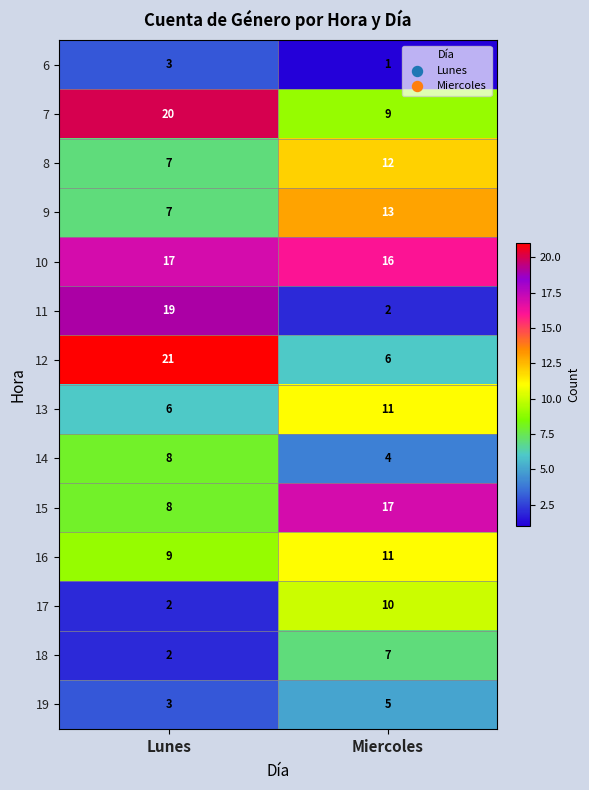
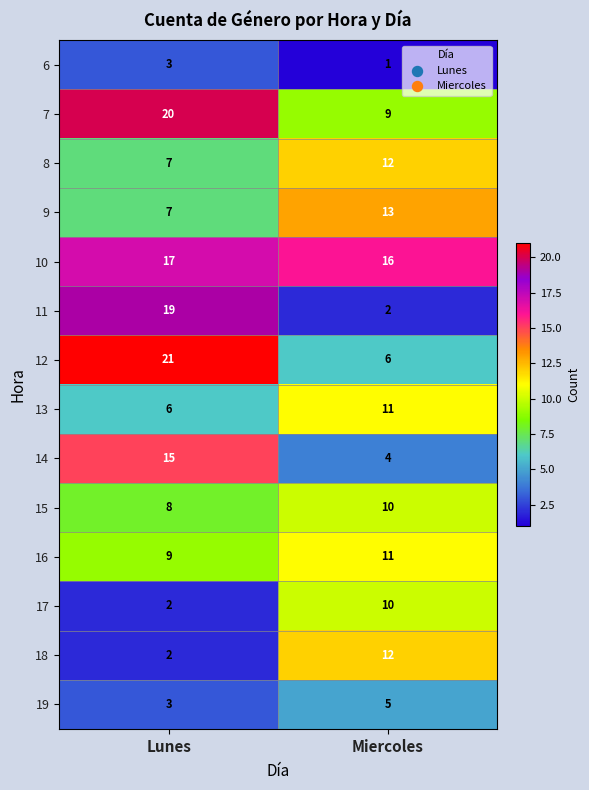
  {
    "6": {
      "Lunes": 3,
      "Miercoles": 1
    },
    "7": {
      "Lunes": 20,
      "Miercoles": 9
    },
    "8": {
      "Lunes": 7,
      "Miercoles": 12
    },
    "9": {
      "Lunes": 7,
      "Miercoles": 13
    },
    "10": {
      "Lunes": 17,
      "Miercoles": 16
    },
    "11": {
      "Lunes": 19,
      "Miercoles": 2
    },
    "12": {
      "Lunes": 21,
      "Miercoles": 6
    },
    "13": {
      "Lunes": 6,
      "Miercoles": 11
    },
    "14": {
-     "Lunes": 8,
+     "Lunes": 15,
      "Miercoles": 4
    },
    "15": {
      "Lunes": 8,
-     "Miercoles": 17
+     "Miercoles": 10
    },
    "16": {
      "Lunes": 9,
      "Miercoles": 11
    },
    "17": {
      "Lunes": 2,
      "Miercoles": 10
    },
    "18": {
      "Lunes": 2,
-     "Miercoles": 7
+     "Miercoles": 12
    },
    "19": {
      "Lunes": 3,
      "Miercoles": 5
    }
  }
